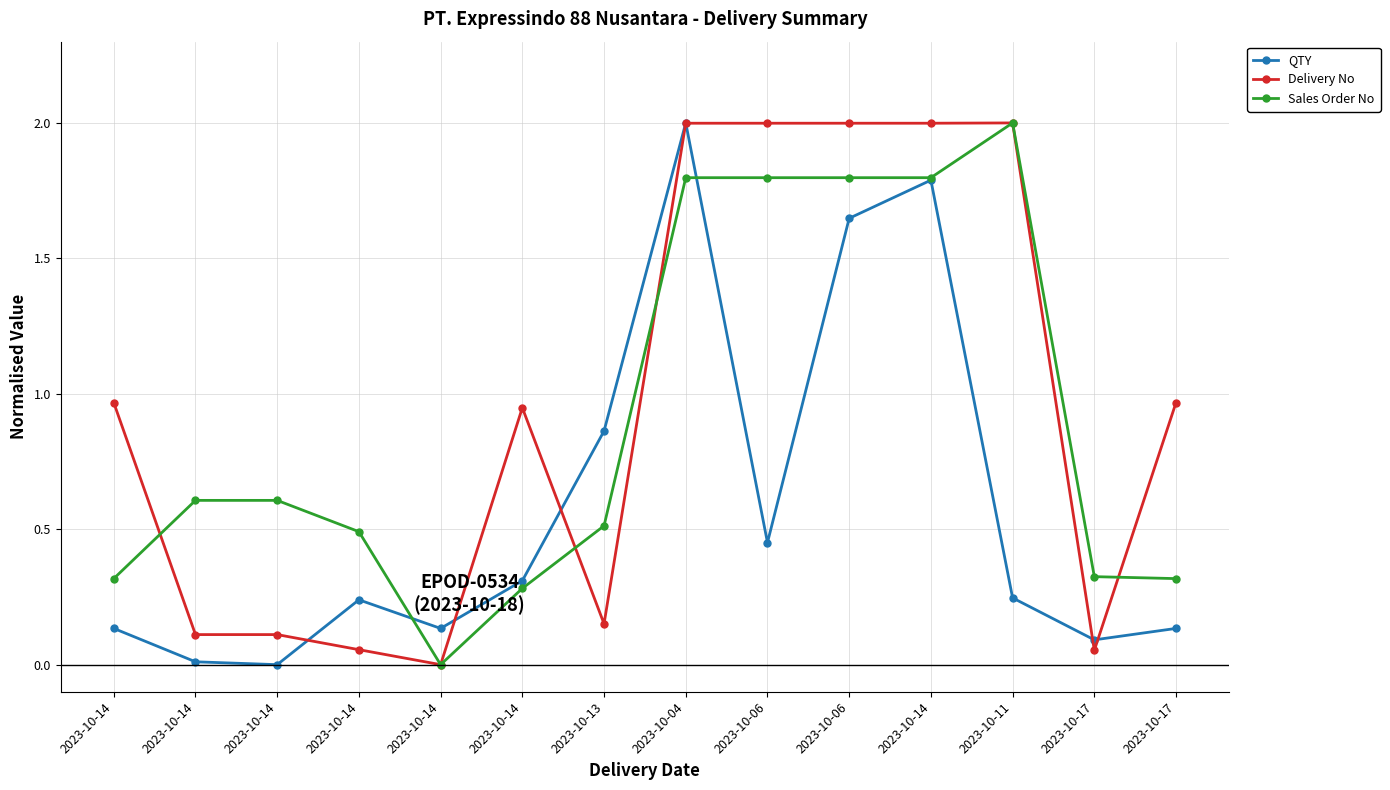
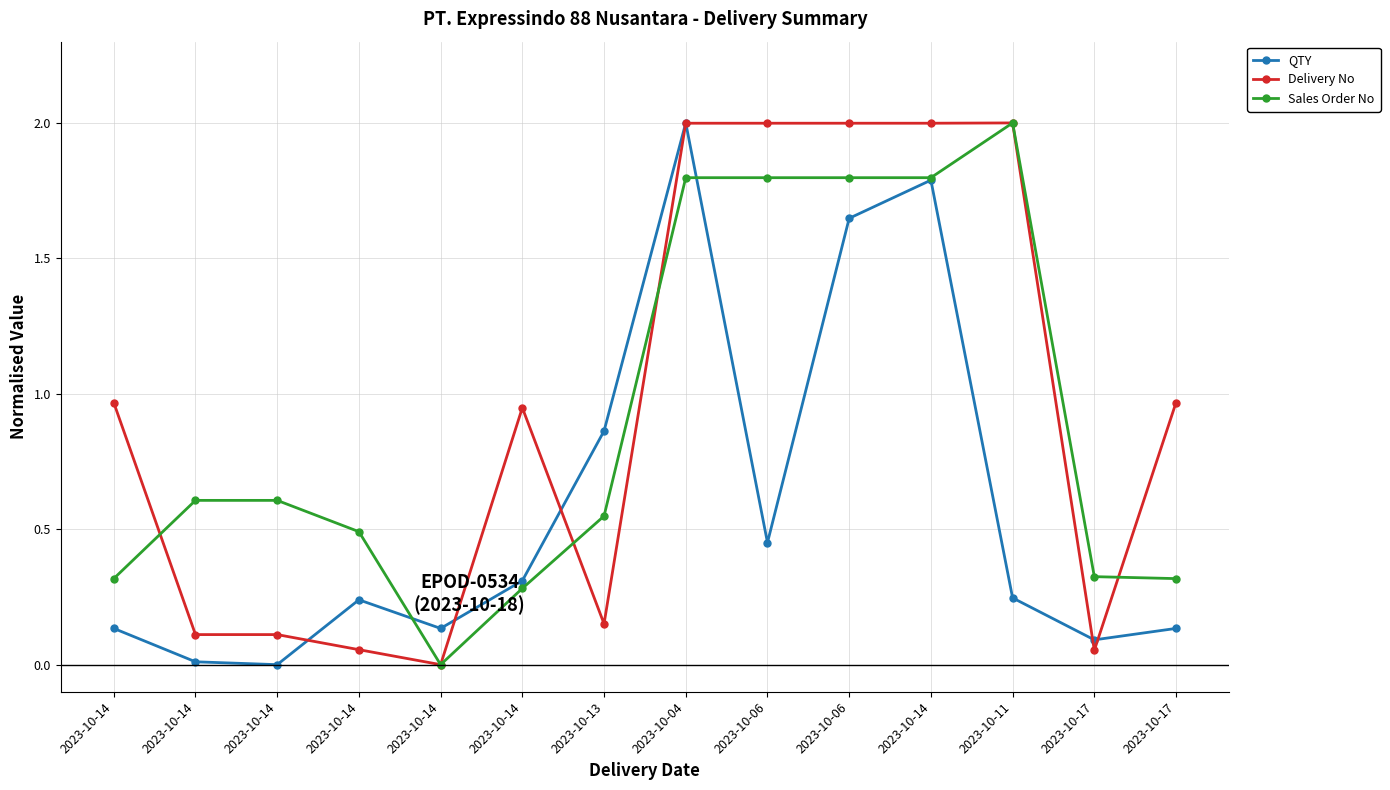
  {
    "QTY": {
      "2023-10-13": 0.86,
      "2023-10-11": 0.25
    },
    "Delivery No": {
      "2023-10-13": 0.15
    },
    "Sales Order No": {
-     "2023-10-13": 0.51,
+     "2023-10-13": 0.55,
      "2023-10-04": 1.80
    }
  }
